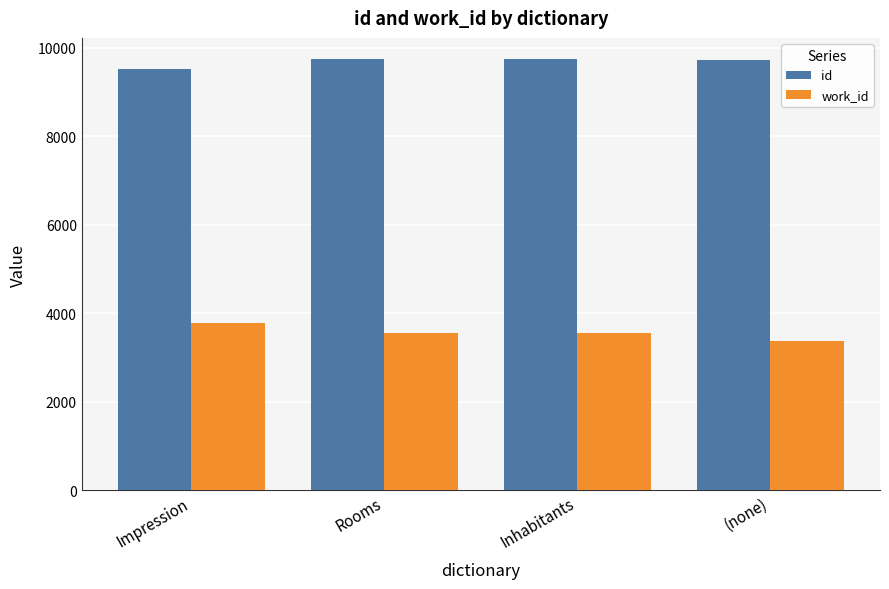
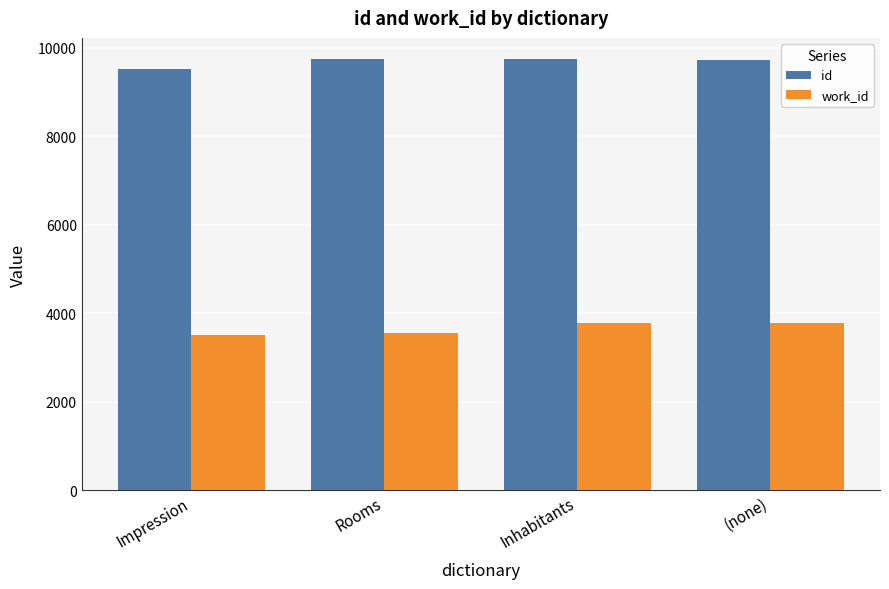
  {
    "id": {
      "Impression": 9500,
      "Rooms": 9700,
      "Inhabitants": 9700,
      "(none)": 9700
    },
    "work_id": {
-     "Impression": 3800,
+     "Impression": 3500,
      "Rooms": 3600,
-     "Inhabitants": 3600,
-     "(none)": 3400
+     "Inhabitants": 3800,
+     "(none)": 3800
    }
  }
